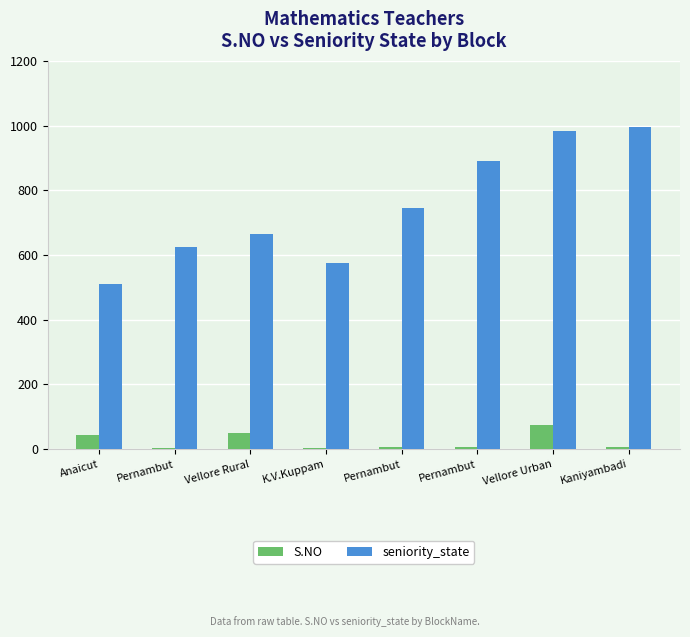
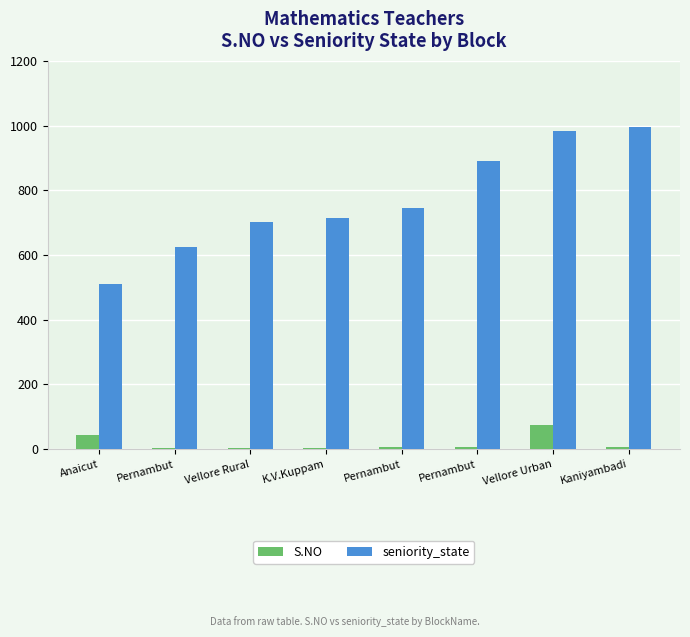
  {
    "S.NO": {
      "Anaicut": 50,
-     "Vellore Rural": 50,
+     "Vellore Rural": 0,
      "Vellore Urban": 70,
      "Kaniyambadi": 10
    },
    "seniority_state": {
      "Anaicut": 510,
-     "Vellore Rural": 670,
-     "K.V.Kuppam": 570,
+     "Vellore Rural": 700,
+     "K.V.Kuppam": 710,
      "Vellore Urban": 980,
      "Kaniyambadi": 1000
    }
  }
